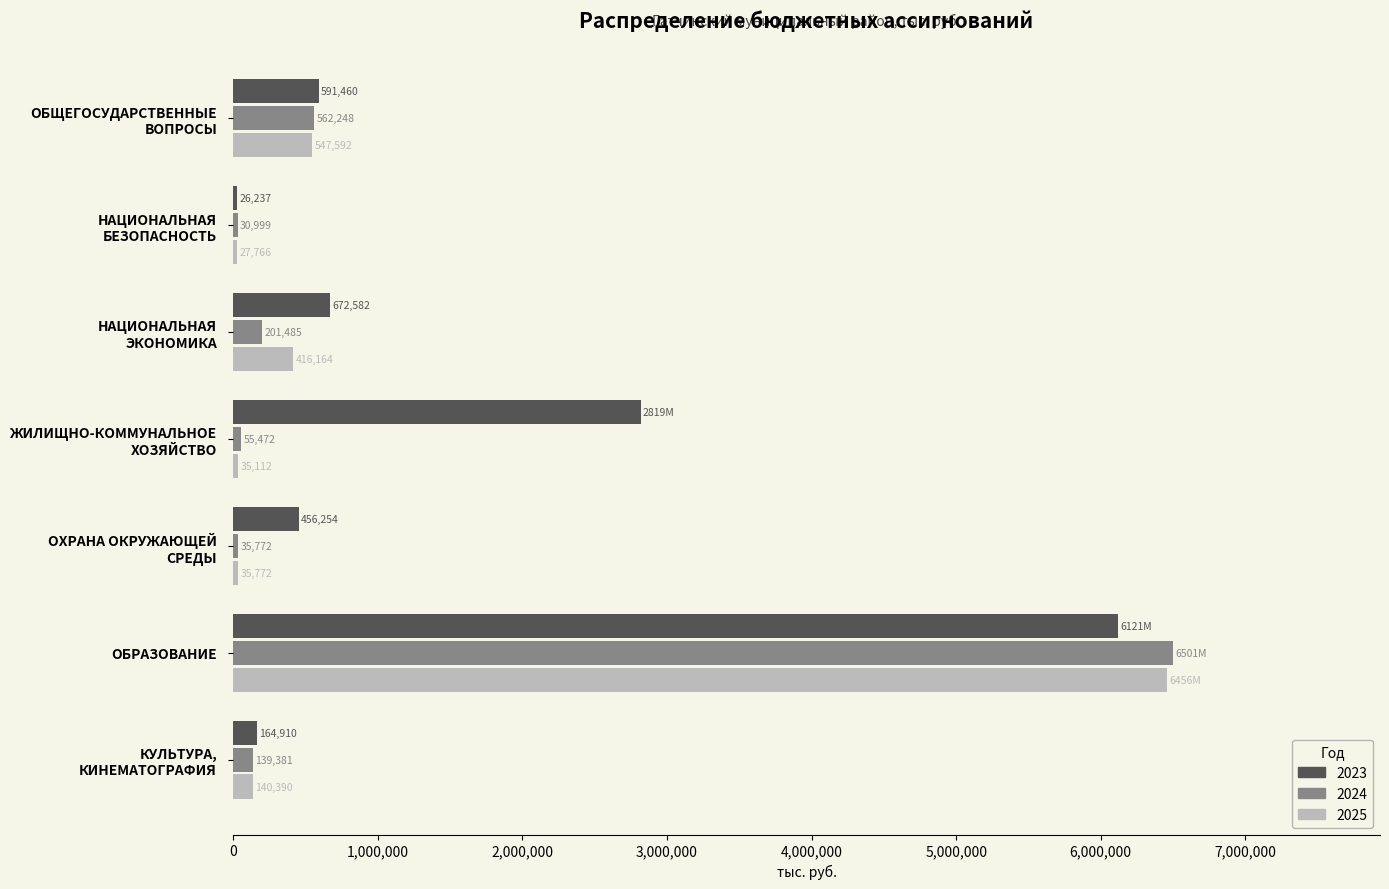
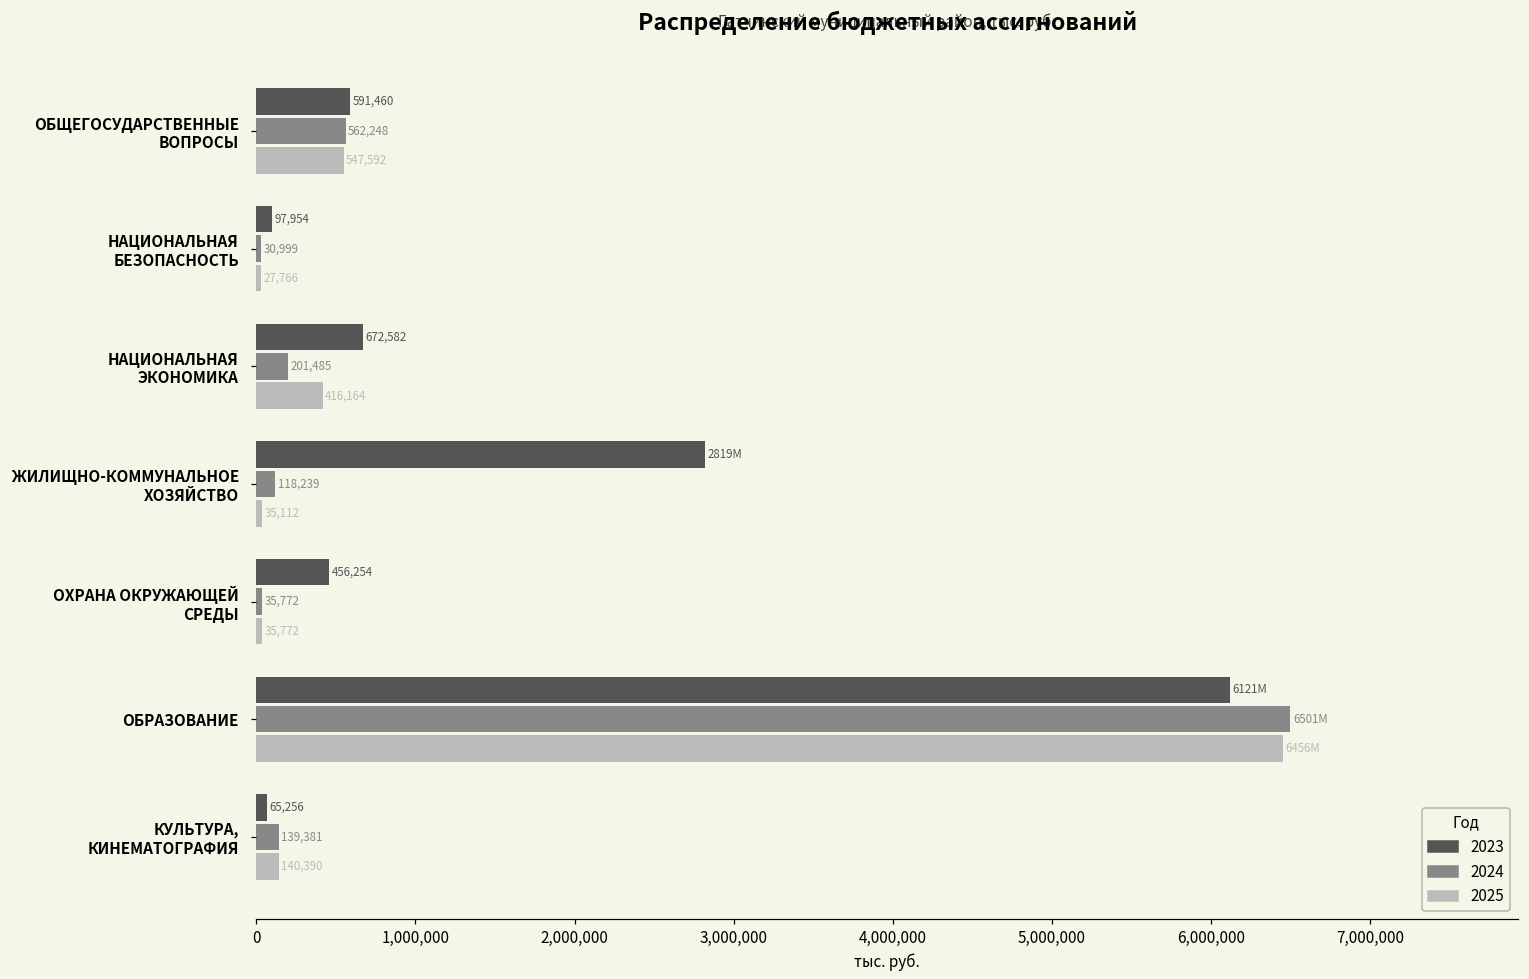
  {
    "2023": {
      "ОБЩЕГОСУДАРСТВЕННЫЕ ВОПРОСЫ": "591,460",
-     "НАЦИОНАЛЬНАЯ БЕЗОПАСНОСТЬ": "26,237",
+     "НАЦИОНАЛЬНАЯ БЕЗОПАСНОСТЬ": "97,954",
      "НАЦИОНАЛЬНАЯ ЭКОНОМИКА": "672,582",
      "ЖИЛИЩНО-КОММУНАЛЬНОЕ ХОЗЯЙСТВО": "2819M",
      "ОХРАНА ОКРУЖАЮЩЕЙ СРЕДЫ": "456,254",
      "ОБРАЗОВАНИЕ": "6121M",
-     "КУЛЬТУРА, КИНЕМАТОГРАФИЯ": "164,910"
+     "КУЛЬТУРА, КИНЕМАТОГРАФИЯ": "65,256"
    },
    "2024": {
      "ОБЩЕГОСУДАРСТВЕННЫЕ ВОПРОСЫ": "562,248",
      "НАЦИОНАЛЬНАЯ БЕЗОПАСНОСТЬ": "30,999",
      "НАЦИОНАЛЬНАЯ ЭКОНОМИКА": "201,485",
-     "ЖИЛИЩНО-КОММУНАЛЬНОЕ ХОЗЯЙСТВО": "55,472",
+     "ЖИЛИЩНО-КОММУНАЛЬНОЕ ХОЗЯЙСТВО": "118,239",
      "ОХРАНА ОКРУЖАЮЩЕЙ СРЕДЫ": "35,772",
      "ОБРАЗОВАНИЕ": "6501M",
      "КУЛЬТУРА, КИНЕМАТОГРАФИЯ": "139,381"
    },
    "2025": {
      "ОБЩЕГОСУДАРСТВЕННЫЕ ВОПРОСЫ": "547,592",
      "НАЦИОНАЛЬНАЯ БЕЗОПАСНОСТЬ": "27,766",
      "НАЦИОНАЛЬНАЯ ЭКОНОМИКА": "416,164",
      "ЖИЛИЩНО-КОММУНАЛЬНОЕ ХОЗЯЙСТВО": "35,112",
      "ОХРАНА ОКРУЖАЮЩЕЙ СРЕДЫ": "35,772",
      "ОБРАЗОВАНИЕ": "6456M",
      "КУЛЬТУРА, КИНЕМАТОГРАФИЯ": "140,390"
    }
  }
